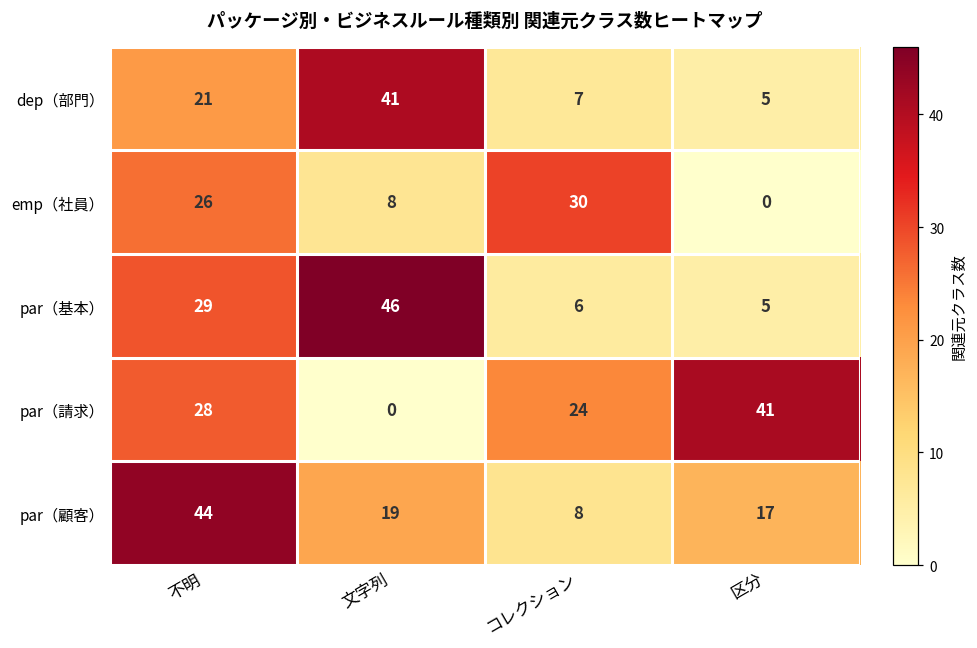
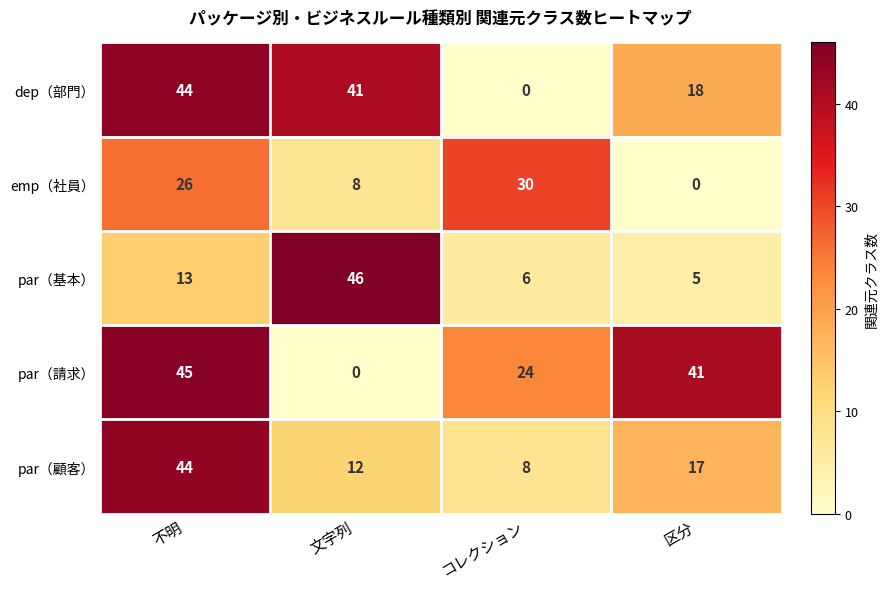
  {
    "dep（部門）": {
-     "不明": 21,
+     "不明": 44,
      "文字列": 41,
-     "コレクション": 7,
-     "区分": 5
+     "コレクション": 0,
+     "区分": 18
    },
    "emp（社員）": {
      "不明": 26,
      "文字列": 8,
      "コレクション": 30,
      "区分": 0
    },
    "par（基本）": {
-     "不明": 29,
+     "不明": 13,
      "文字列": 46,
      "コレクション": 6,
      "区分": 5
    },
    "par（請求）": {
-     "不明": 28,
+     "不明": 45,
      "文字列": 0,
      "コレクション": 24,
      "区分": 41
    },
    "par（顧客）": {
      "不明": 44,
-     "文字列": 19,
+     "文字列": 12,
      "コレクション": 8,
      "区分": 17
    }
  }
